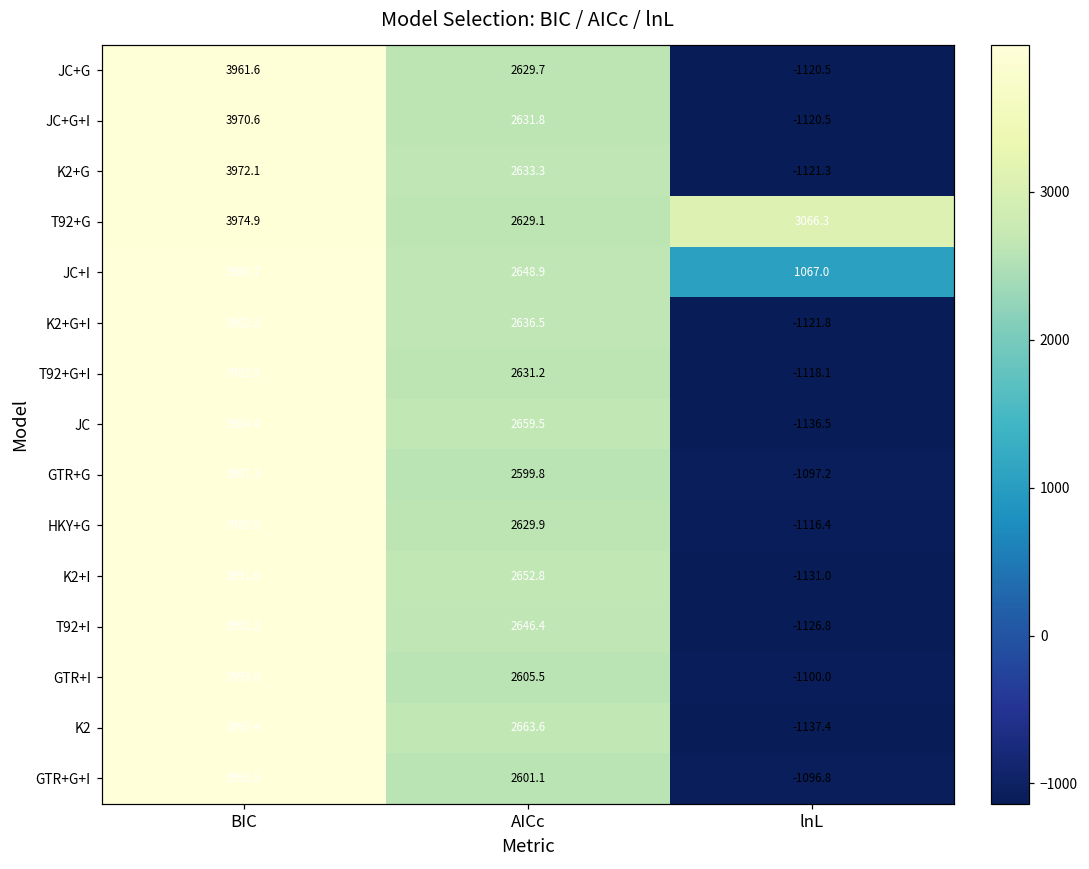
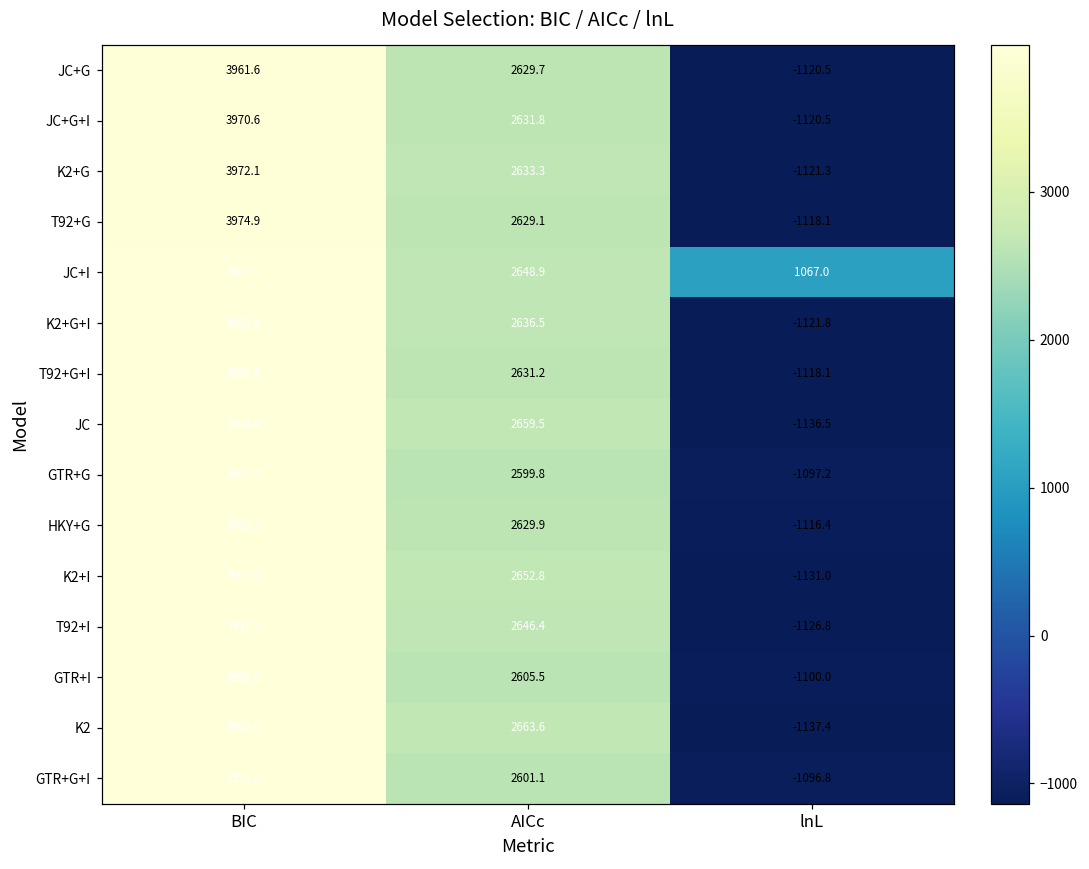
  {
    "JC+G": {
      "BIC": 3961.6,
      "AICc": 2629.7,
      "lnL": -1120.5
    },
    "JC+G+I": {
      "BIC": 3970.6,
      "AICc": 2631.8,
      "lnL": -1120.5
    },
    "K2+G": {
      "BIC": 3972.1,
      "AICc": 2633.3,
      "lnL": -1121.3
    },
    "T92+G": {
      "BIC": 3974.9,
      "AICc": 2629.1,
-     "lnL": 3066.3
+     "lnL": -1118.1
    },
    "JC+I": {
      "AICc": 2648.9,
      "lnL": 1067.0
    },
    "K2+G+I": {
      "AICc": 2636.5,
      "lnL": -1121.8
    },
    "T92+G+I": {
      "AICc": 2631.2,
      "lnL": -1118.1
    },
    "JC": {
      "AICc": 2659.5,
      "lnL": -1136.5
    },
    "GTR+G": {
      "AICc": 2599.8,
      "lnL": -1097.2
    },
    "HKY+G": {
      "AICc": 2629.9,
      "lnL": -1116.4
    },
    "K2+I": {
      "AICc": 2652.8,
      "lnL": -1131.0
    },
    "T92+I": {
      "AICc": 2646.4,
      "lnL": -1126.8
    },
    "GTR+I": {
      "AICc": 2605.5,
      "lnL": -1100.0
    },
    "K2": {
      "AICc": 2663.6,
      "lnL": -1137.4
    },
    "GTR+G+I": {
      "AICc": 2601.1,
      "lnL": -1096.8
    }
  }
